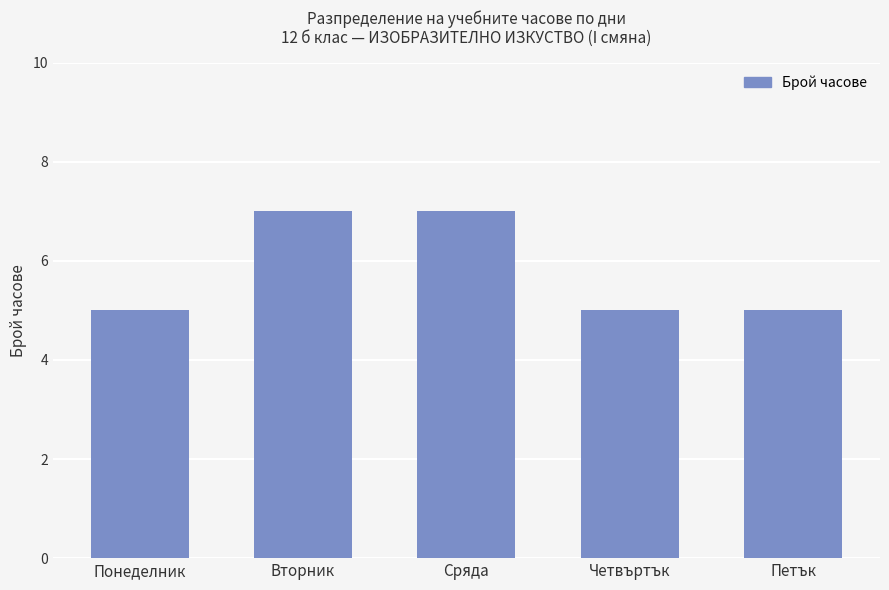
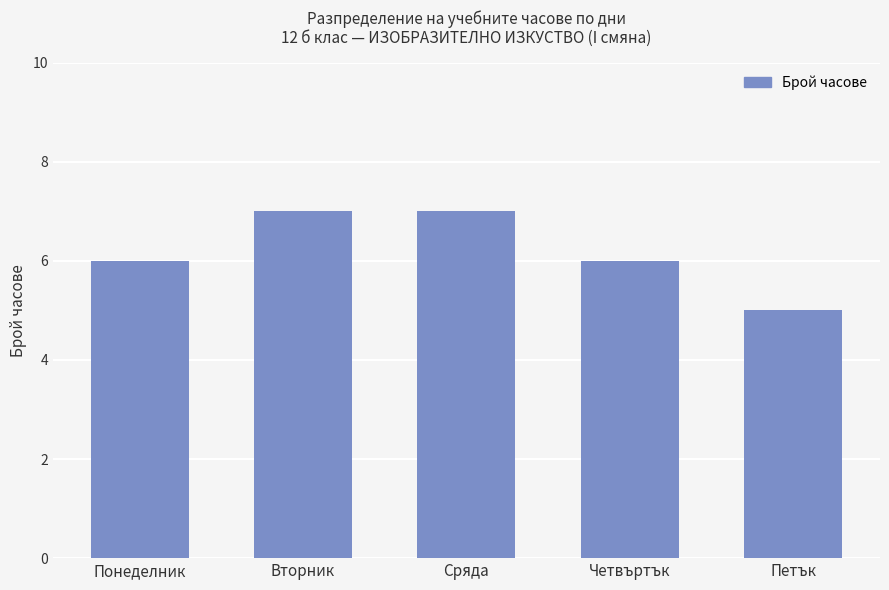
  {
-   "Понеделник": 5,
+   "Понеделник": 6,
    "Вторник": 7,
    "Сряда": 7,
-   "Четвъртък": 5,
+   "Четвъртък": 6,
    "Петък": 5
  }
